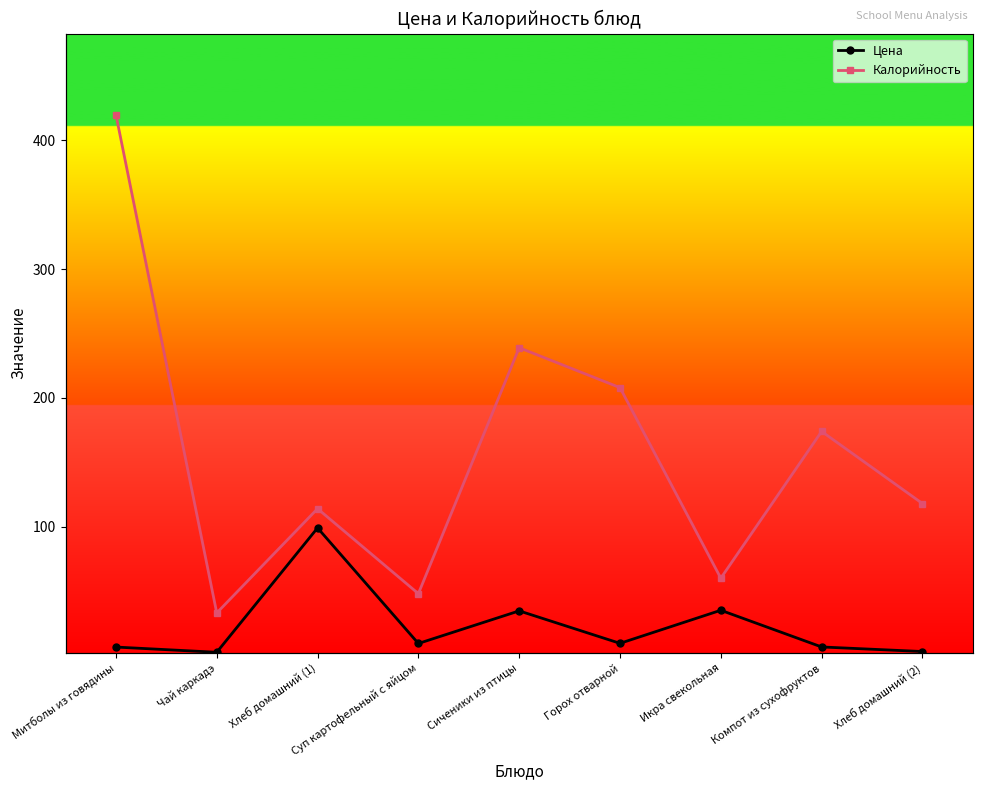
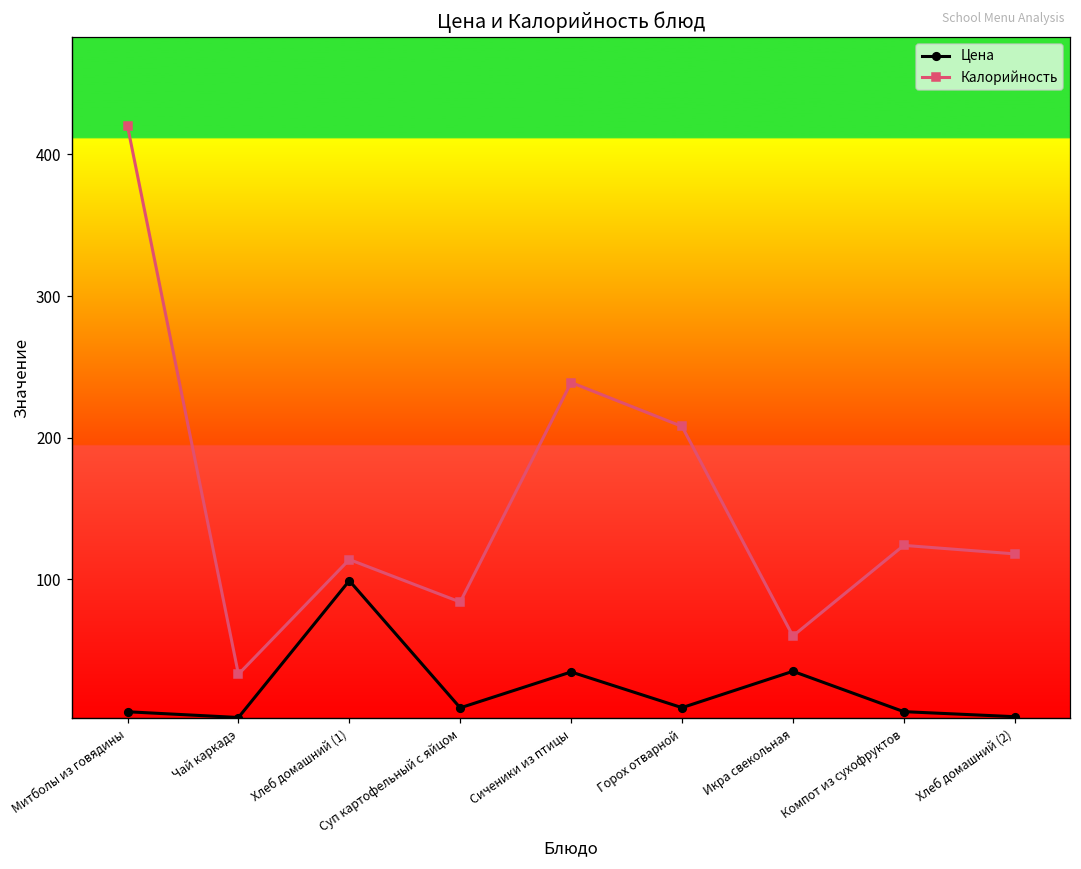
  {
    "Цена": {
      "Митболы из говядины": 7,
      "Чай каркадэ": 2,
      "Хлеб домашний (1)": 99,
      "Суп картофельный с яйцом": 9,
      "Сиченики из птицы": 35,
      "Горох отварной": 9,
      "Икра свекольная": 35,
      "Компот из сухофруктов": 7,
      "Хлеб домашний (2)": 3
    },
    "Калорийность": {
      "Митболы из говядины": 420,
      "Чай каркадэ": 33,
      "Хлеб домашний (1)": 114,
-     "Суп картофельный с яйцом": 48,
+     "Суп картофельный с яйцом": 84,
      "Сиченики из птицы": 239,
      "Горох отварной": 208,
      "Икра свекольная": 60,
-     "Компот из сухофруктов": 174,
+     "Компот из сухофруктов": 124,
      "Хлеб домашний (2)": 118
    }
  }
